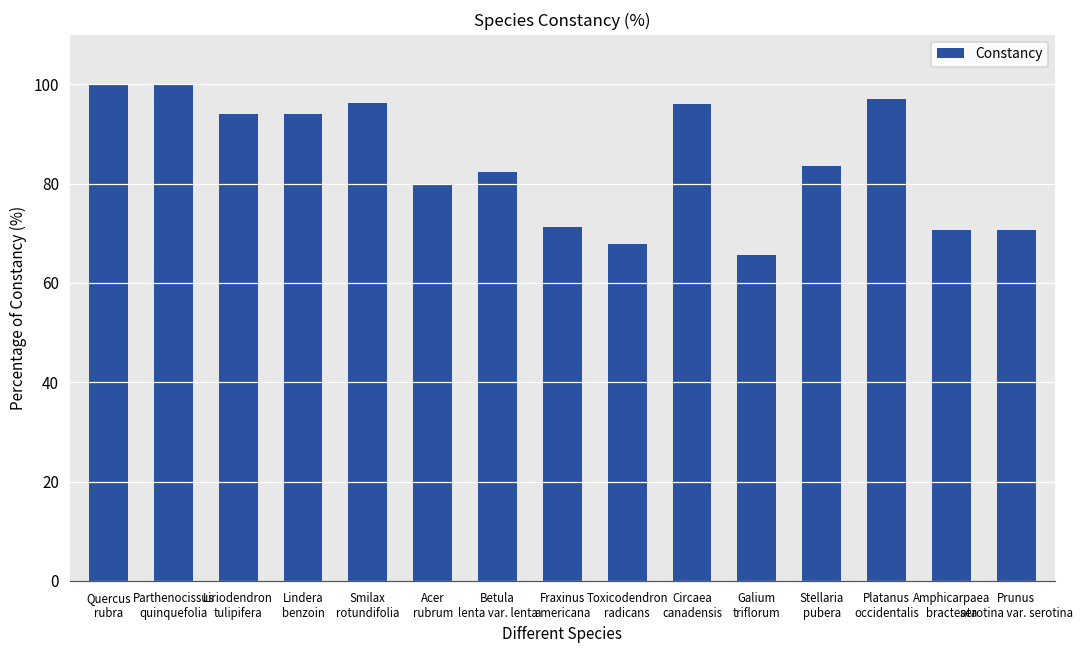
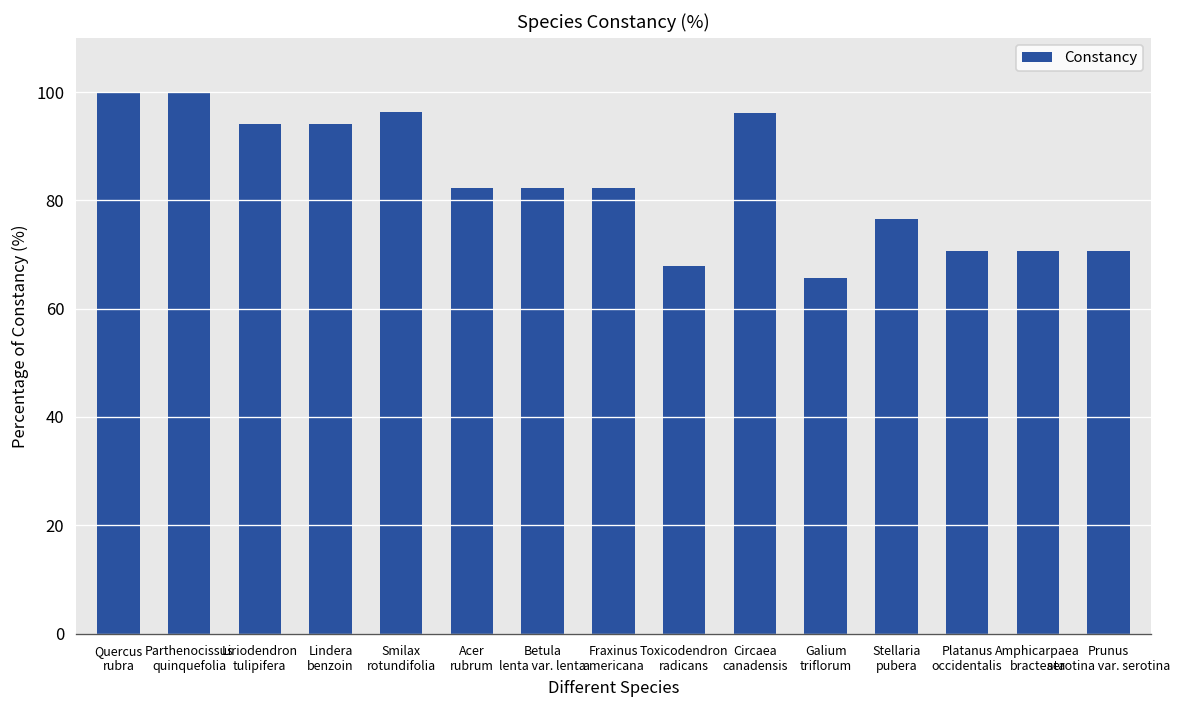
  {
    "Quercus rubra": 100,
    "Parthenocissus quinquefolia": 100,
    "Lindera benzoin": 94,
    "Smilax rotundifolia": 96,
-   "Acer rubrum": 80,
+   "Acer rubrum": 82,
    "Betula lenta var. lenta": 82,
-   "Fraxinus americana": 71,
+   "Fraxinus americana": 82,
    "Toxicodendron radicans": 68,
    "Circaea canadensis": 96,
    "Galium triflorum": 66,
-   "Stellaria pubera": 84,
-   "Platanus occidentalis": 97
+   "Stellaria pubera": 76,
+   "Platanus occidentalis": 71
  }
